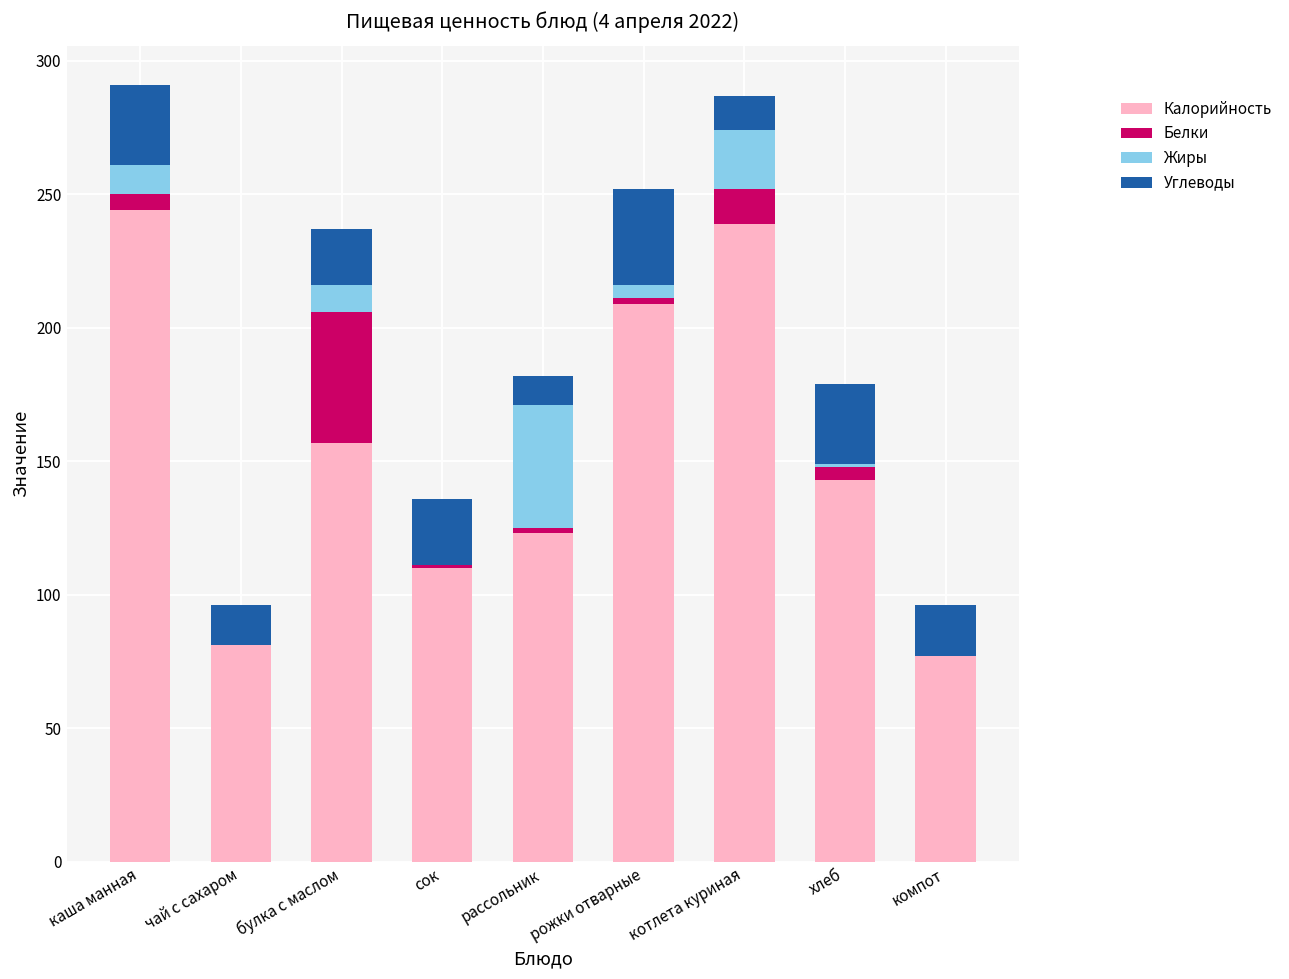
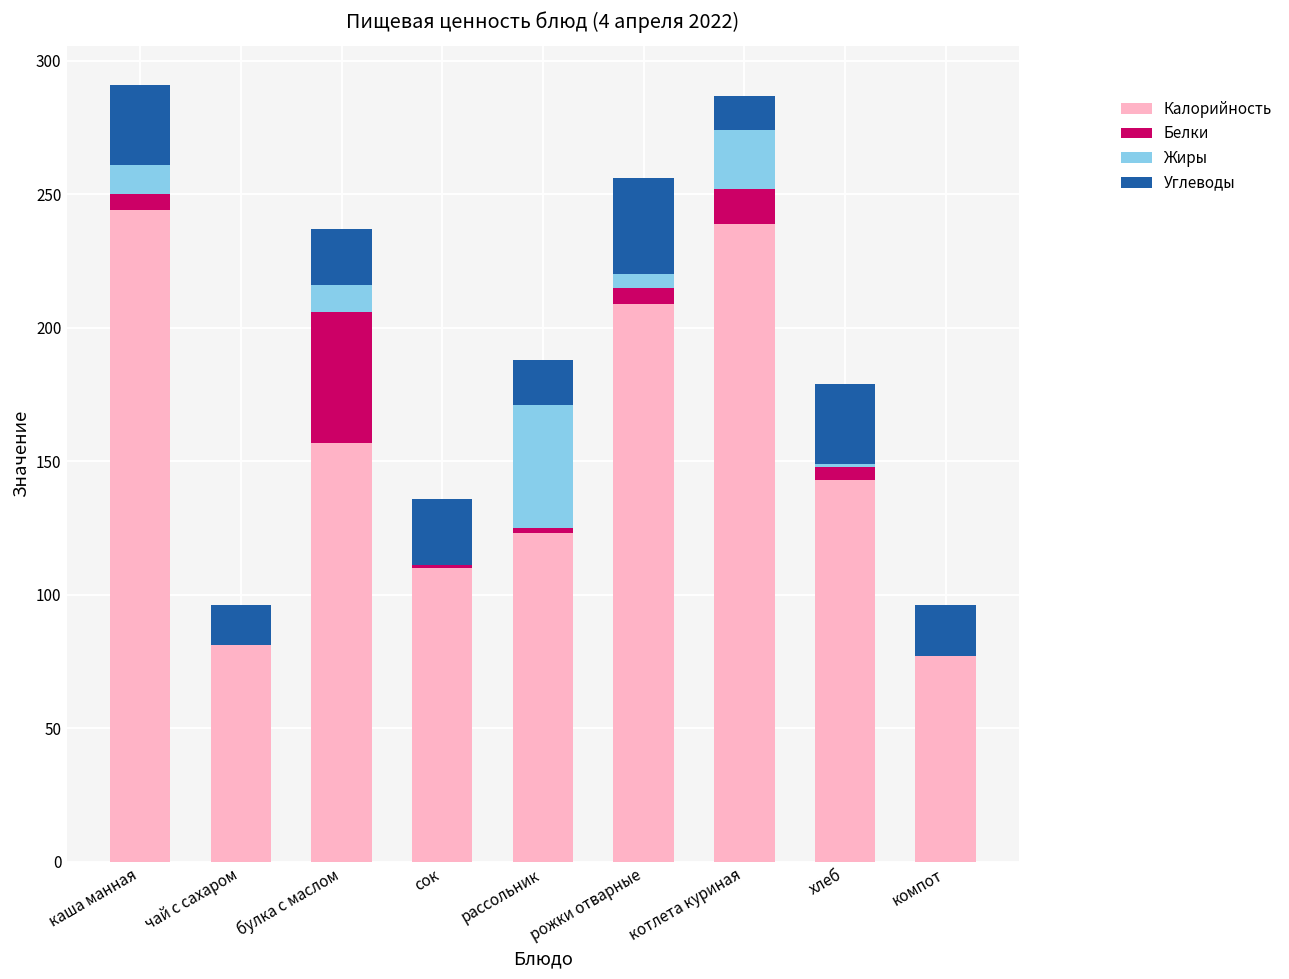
  {
    "Калорийность": {
      "каша манная": 244,
      "чай с сахаром": 81,
      "булка с маслом": 157,
      "сок": 110,
      "рассольник": 123,
      "рожки отварные": 209,
      "котлета куриная": 239,
      "хлеб": 143,
      "компот": 77
    },
    "Белки": {
      "каша манная": 6,
      "чай с сахаром": 0,
      "булка с маслом": 49,
      "рассольник": 2,
-     "рожки отварные": 2,
+     "рожки отварные": 6,
      "котлета куриная": 13,
      "хлеб": 5,
      "компот": 0
    },
    "Жиры": {
      "каша манная": 11,
      "чай с сахаром": 0,
      "булка с маслом": 10,
      "сок": 0,
      "рассольник": 46,
      "рожки отварные": 5,
      "котлета куриная": 22,
      "компот": 0
    },
    "Углеводы": {
      "каша манная": 30,
      "чай с сахаром": 15,
      "булка с маслом": 21,
      "сок": 25,
-     "рассольник": 11,
+     "рассольник": 17,
      "рожки отварные": 36,
      "котлета куриная": 13,
      "хлеб": 30,
      "компот": 19
    }
  }
